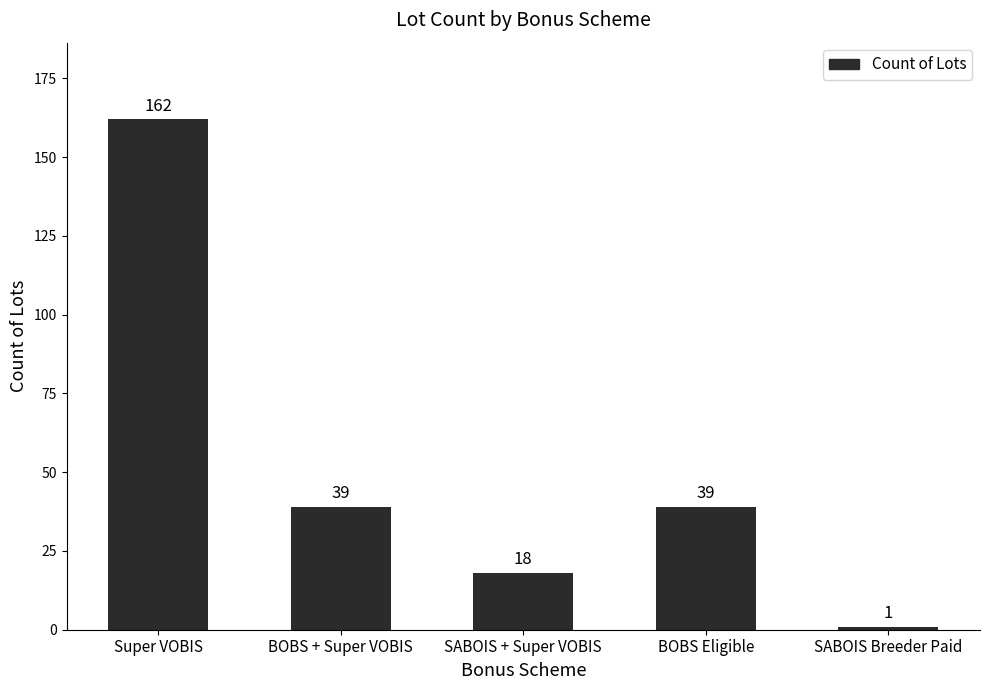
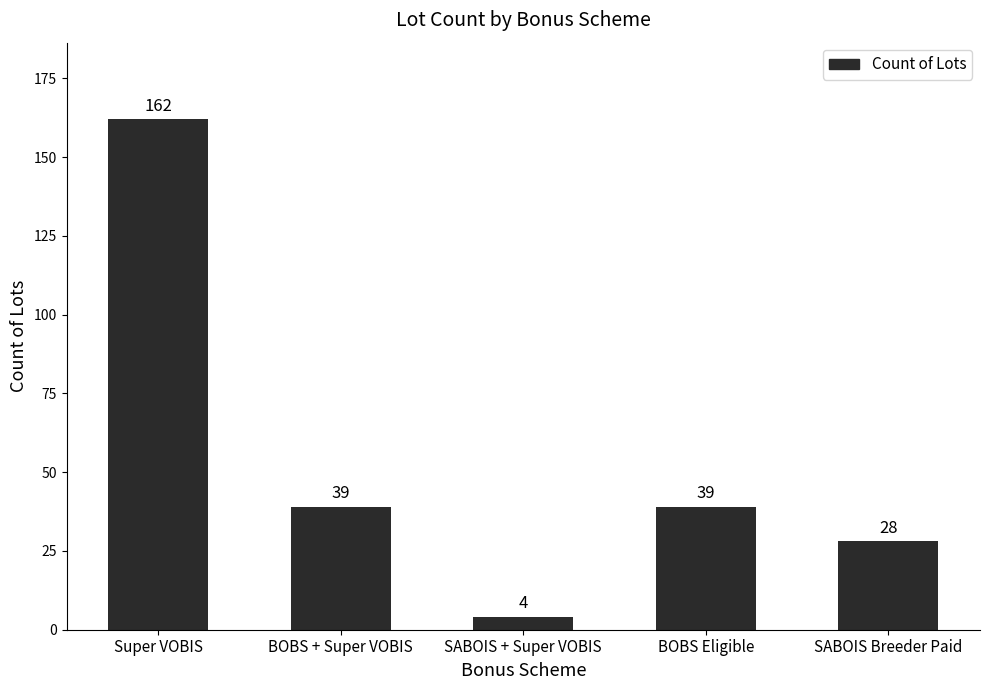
  {
    "Super VOBIS": 162,
    "BOBS + Super VOBIS": 39,
-   "SABOIS + Super VOBIS": 18,
+   "SABOIS + Super VOBIS": 4,
    "BOBS Eligible": 39,
-   "SABOIS Breeder Paid": 1
+   "SABOIS Breeder Paid": 28
  }
